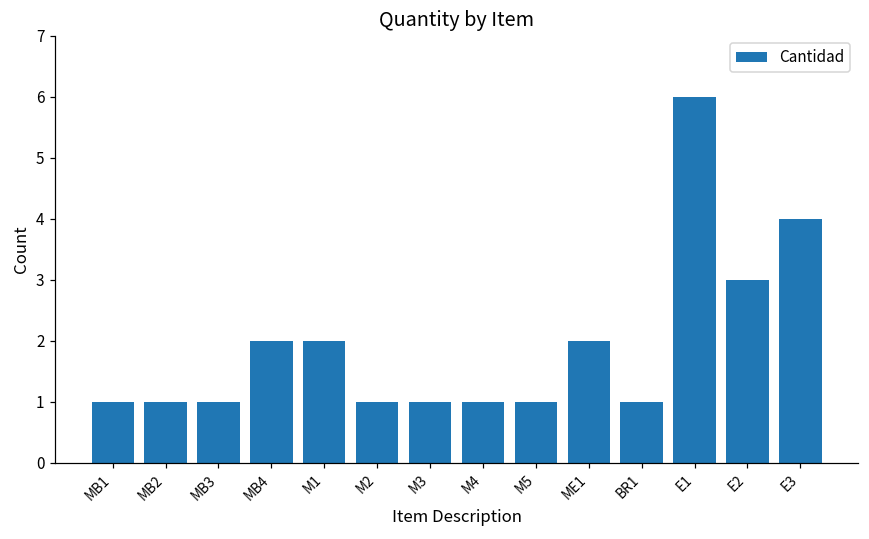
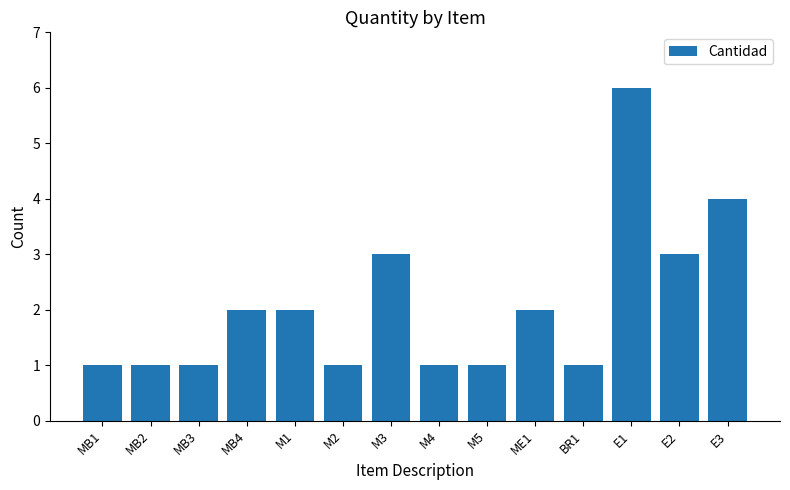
  {
    "MB1": 1,
    "MB2": 1,
    "MB3": 1,
    "MB4": 2,
    "M1": 2,
    "M2": 1,
-   "M3": 1,
+   "M3": 3,
    "M4": 1,
    "M5": 1,
    "ME1": 2,
    "BR1": 1,
    "E1": 6,
    "E2": 3,
    "E3": 4
  }
